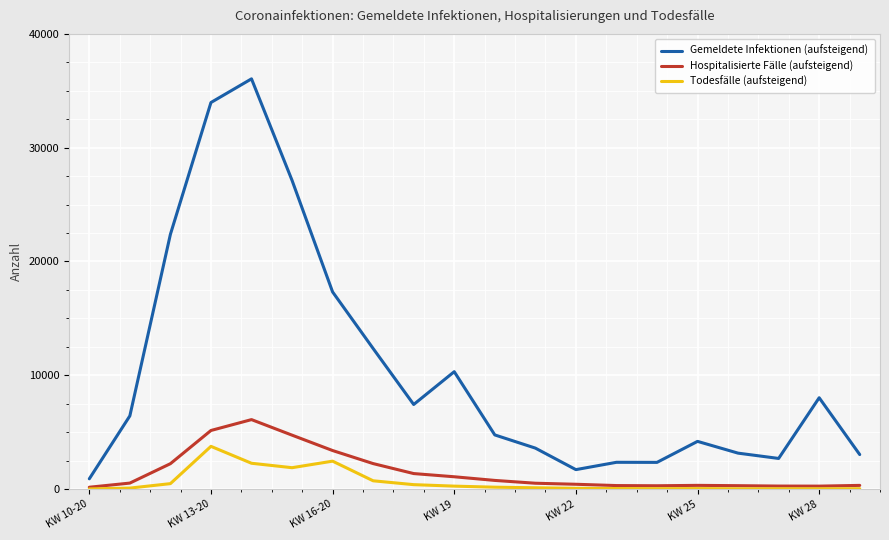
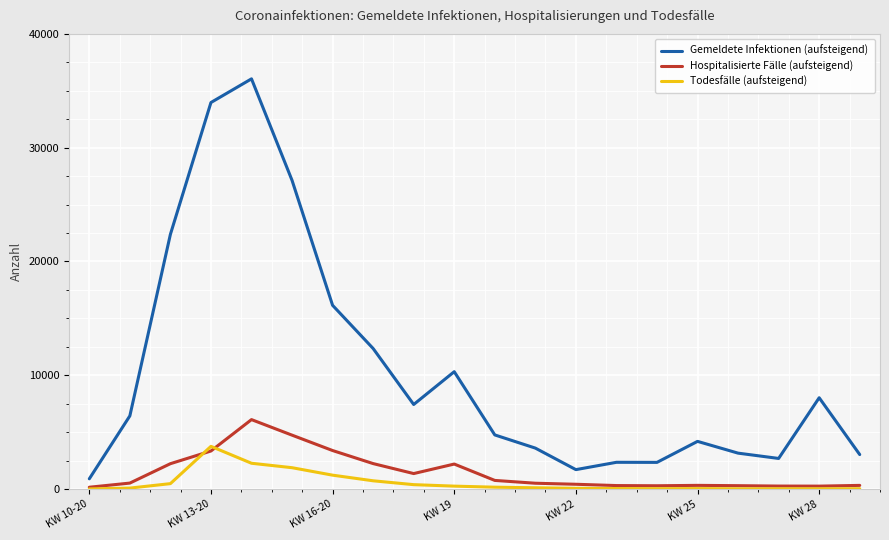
  {
    "Gemeldete Infektionen (aufsteigend)": {
      "KW 10-20": 900,
      "KW 13-20": 34000,
-     "KW 16-20": 17300,
+     "KW 16-20": 16100,
      "KW 19": 10300,
      "KW 22": 1700,
      "KW 25": 4200,
      "KW 28": 8000
    },
    "Hospitalisierte Fälle (aufsteigend)": {
-     "KW 13-20": 5100,
+     "KW 13-20": 3300,
      "KW 16-20": 3400,
-     "KW 19": 1100,
+     "KW 19": 2200,
      "KW 22": 400,
      "KW 25": 300,
      "KW 28": 300
    },
    "Todesfälle (aufsteigend)": {
      "KW 13-20": 3800,
-     "KW 16-20": 2500,
+     "KW 16-20": 1200,
      "KW 19": 300,
      "KW 22": 100,
      "KW 25": 0,
      "KW 28": 0
    }
  }
